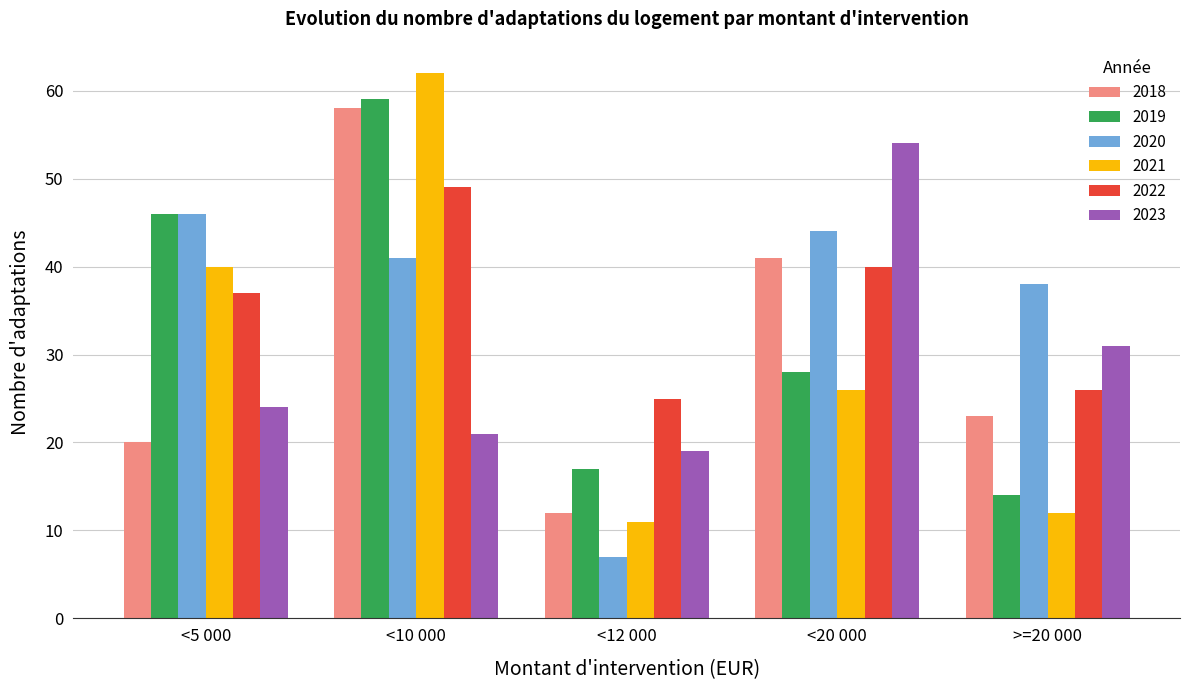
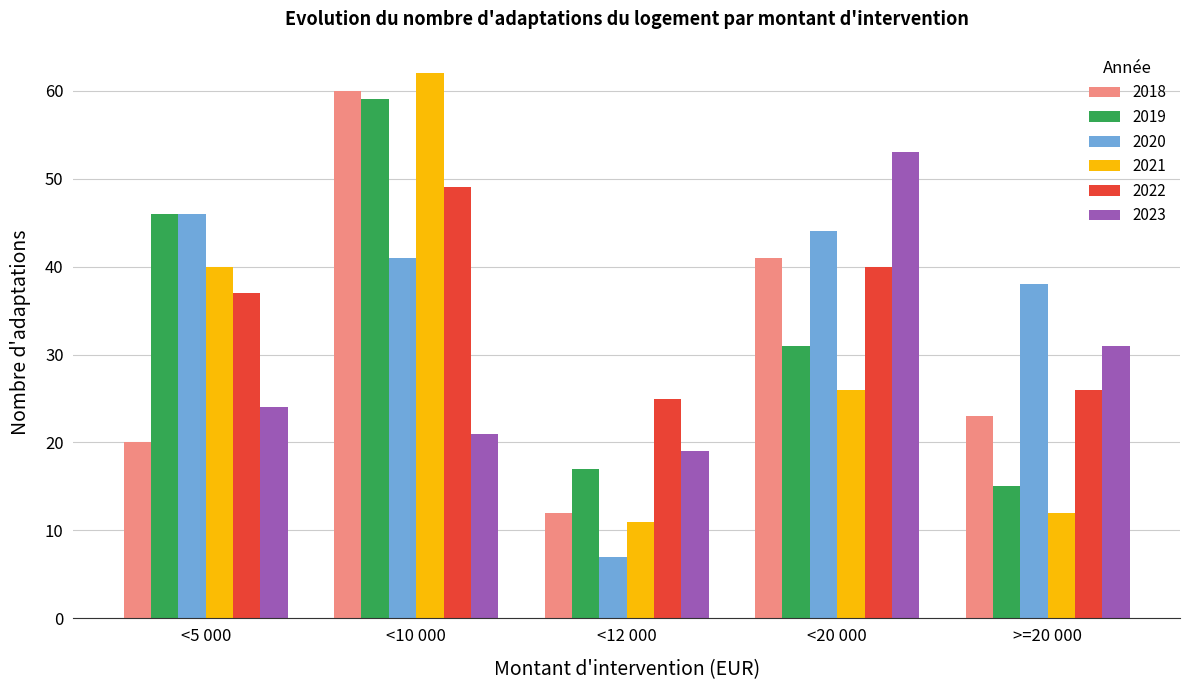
  {
    "2018": {
      "<5 000": 20,
-     "<10 000": 58,
+     "<10 000": 60,
      "<12 000": 12,
      "<20 000": 41,
      ">=20 000": 23
    },
    "2019": {
      "<5 000": 46,
      "<10 000": 59,
      "<12 000": 17,
-     "<20 000": 28,
-     ">=20 000": 14
+     "<20 000": 31,
+     ">=20 000": 15
    },
    "2020": {
      "<5 000": 46,
      "<10 000": 41,
      "<12 000": 7,
      "<20 000": 44,
      ">=20 000": 38
    },
    "2021": {
      "<5 000": 40,
      "<10 000": 62,
      "<12 000": 11,
      "<20 000": 26,
      ">=20 000": 12
    },
    "2022": {
      "<5 000": 37,
      "<10 000": 49,
      "<12 000": 25,
      "<20 000": 40,
      ">=20 000": 26
    },
    "2023": {
      "<5 000": 24,
      "<10 000": 21,
      "<12 000": 19,
-     "<20 000": 54,
+     "<20 000": 53,
      ">=20 000": 31
    }
  }
